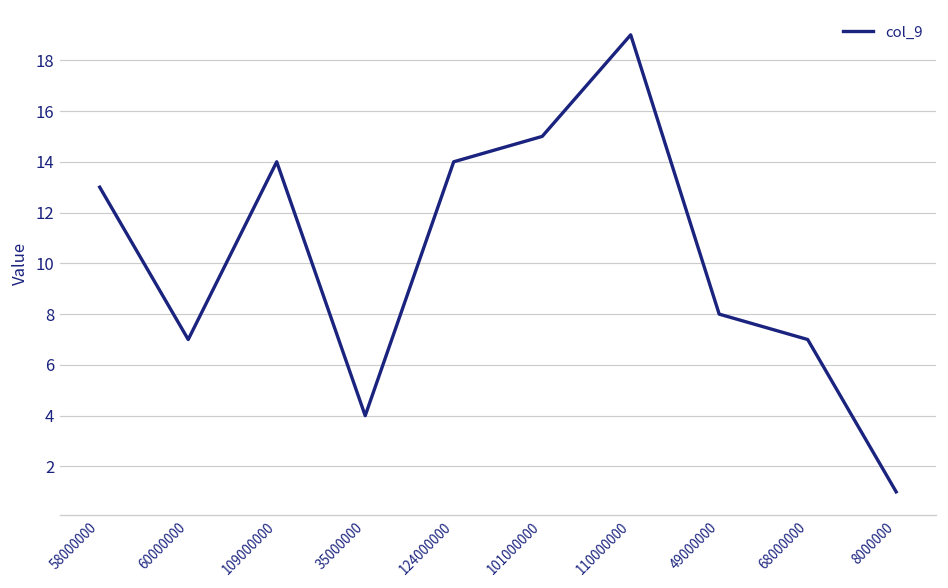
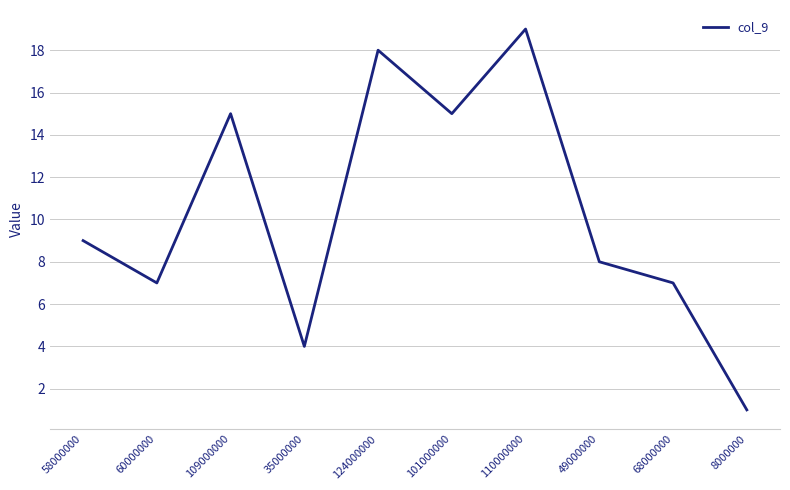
  {
-   "58000000": 13,
+   "58000000": 9,
    "60000000": 7,
-   "109000000": 14,
+   "109000000": 15,
    "35000000": 4,
-   "124000000": 14,
+   "124000000": 18,
    "101000000": 15,
    "110000000": 19,
    "49000000": 8,
    "68000000": 7,
    "8000000": 1
  }
